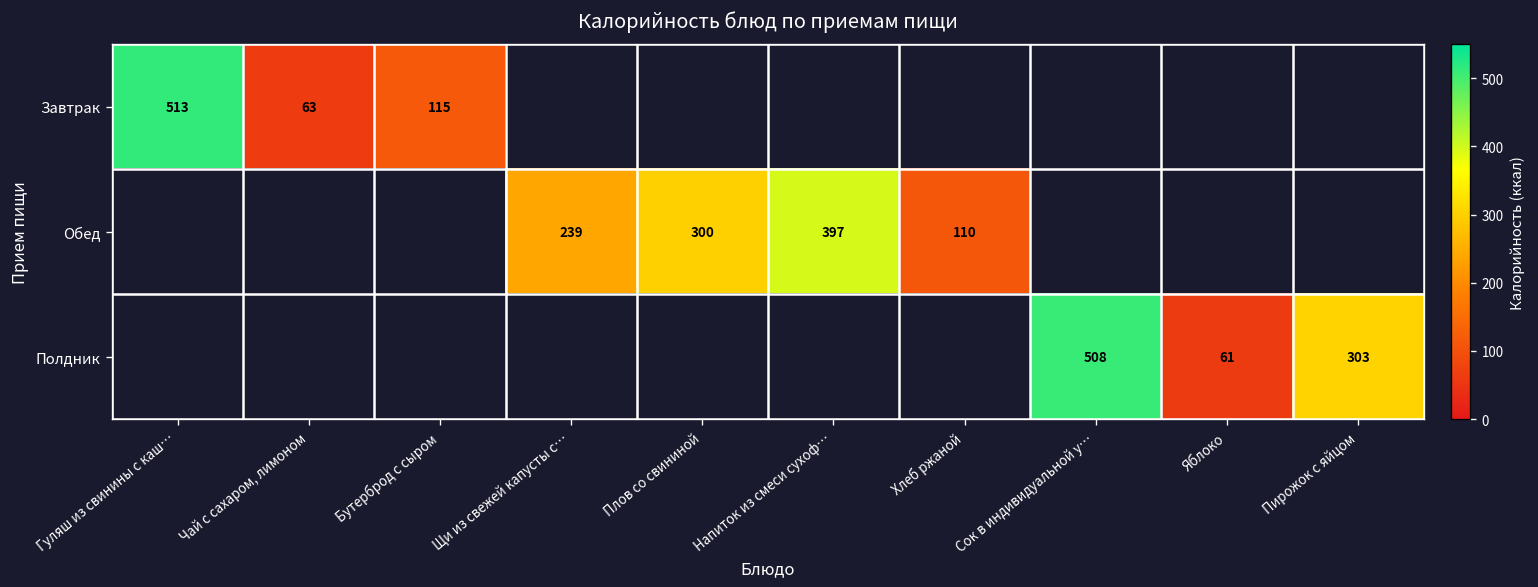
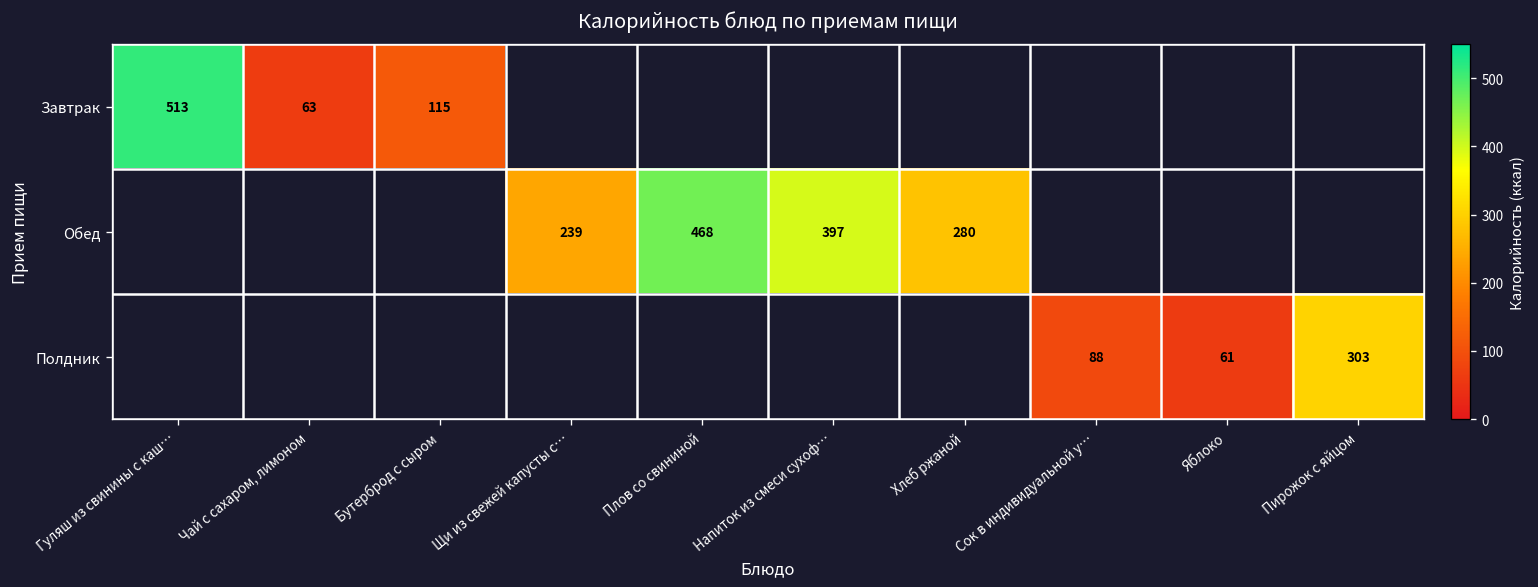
  {
    "Завтрак": {
      "Гуляш из свинины с каш…": 513,
      "Чай с сахаром, лимоном": 63,
      "Бутерброд с сыром": 115
    },
    "Обед": {
      "Щи из свежей капусты с…": 239,
-     "Плов со свининой": 300,
+     "Плов со свининой": 468,
      "Напиток из смеси сухоф…": 397,
-     "Хлеб ржаной": 110
+     "Хлеб ржаной": 280
    },
    "Полдник": {
-     "Сок в индивидуальной у…": 508,
+     "Сок в индивидуальной у…": 88,
      "Яблоко": 61,
      "Пирожок с яйцом": 303
    }
  }
